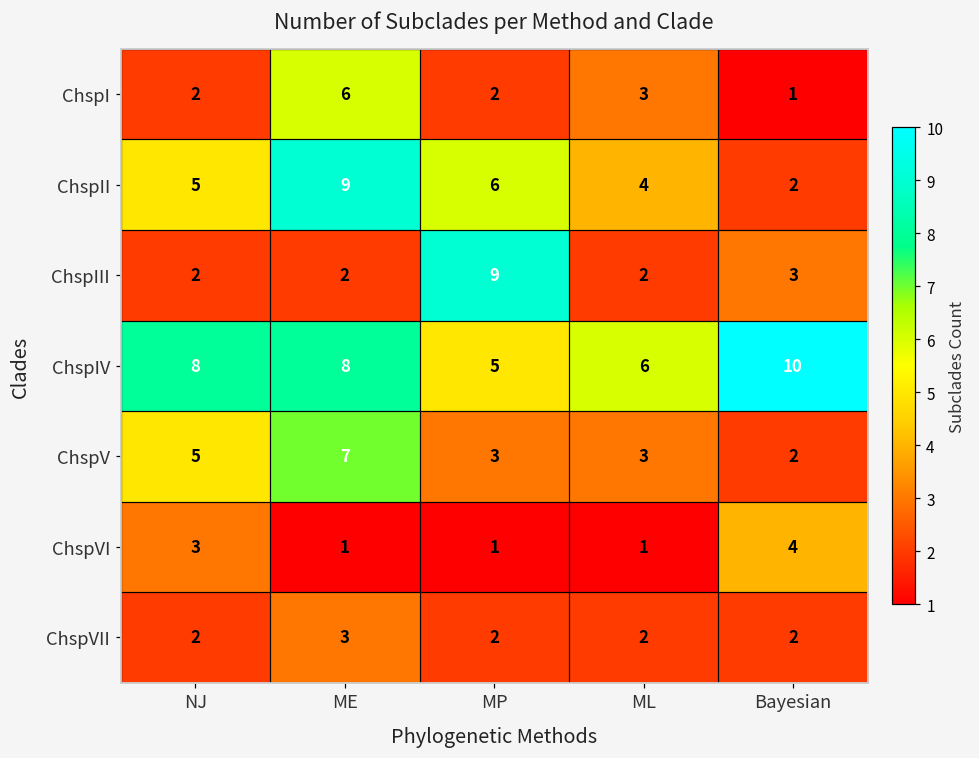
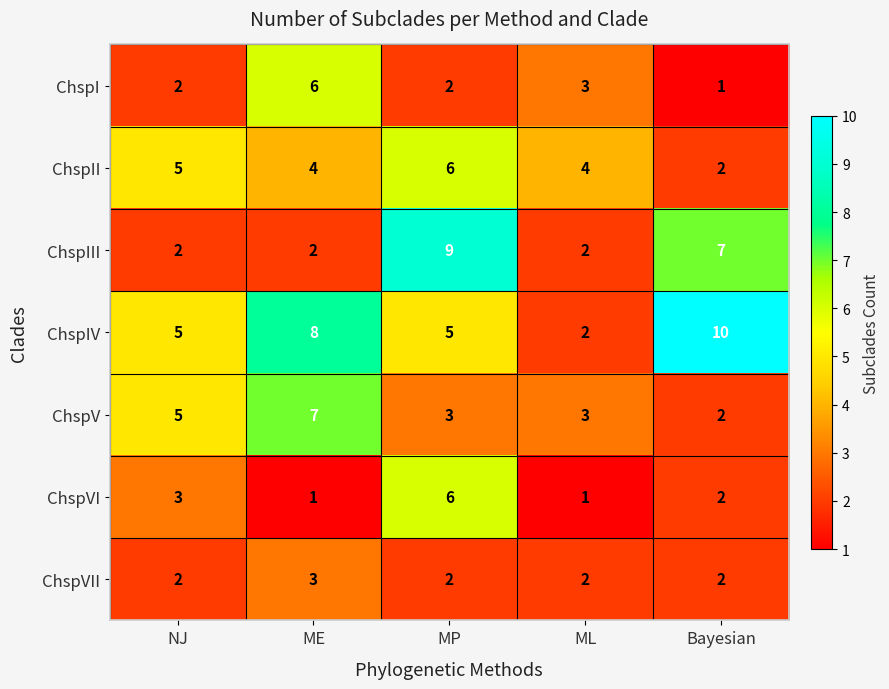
  {
    "ChspI": {
      "NJ": 2,
      "ME": 6,
      "MP": 2,
      "ML": 3,
      "Bayesian": 1
    },
    "ChspII": {
      "NJ": 5,
-     "ME": 9,
+     "ME": 4,
      "MP": 6,
      "ML": 4,
      "Bayesian": 2
    },
    "ChspIII": {
      "NJ": 2,
      "ME": 2,
      "MP": 9,
      "ML": 2,
-     "Bayesian": 3
+     "Bayesian": 7
    },
    "ChspIV": {
-     "NJ": 8,
+     "NJ": 5,
      "ME": 8,
      "MP": 5,
-     "ML": 6,
+     "ML": 2,
      "Bayesian": 10
    },
    "ChspV": {
      "NJ": 5,
      "ME": 7,
      "MP": 3,
      "ML": 3,
      "Bayesian": 2
    },
    "ChspVI": {
      "NJ": 3,
      "ME": 1,
-     "MP": 1,
+     "MP": 6,
      "ML": 1,
-     "Bayesian": 4
+     "Bayesian": 2
    },
    "ChspVII": {
      "NJ": 2,
      "ME": 3,
      "MP": 2,
      "ML": 2,
      "Bayesian": 2
    }
  }
